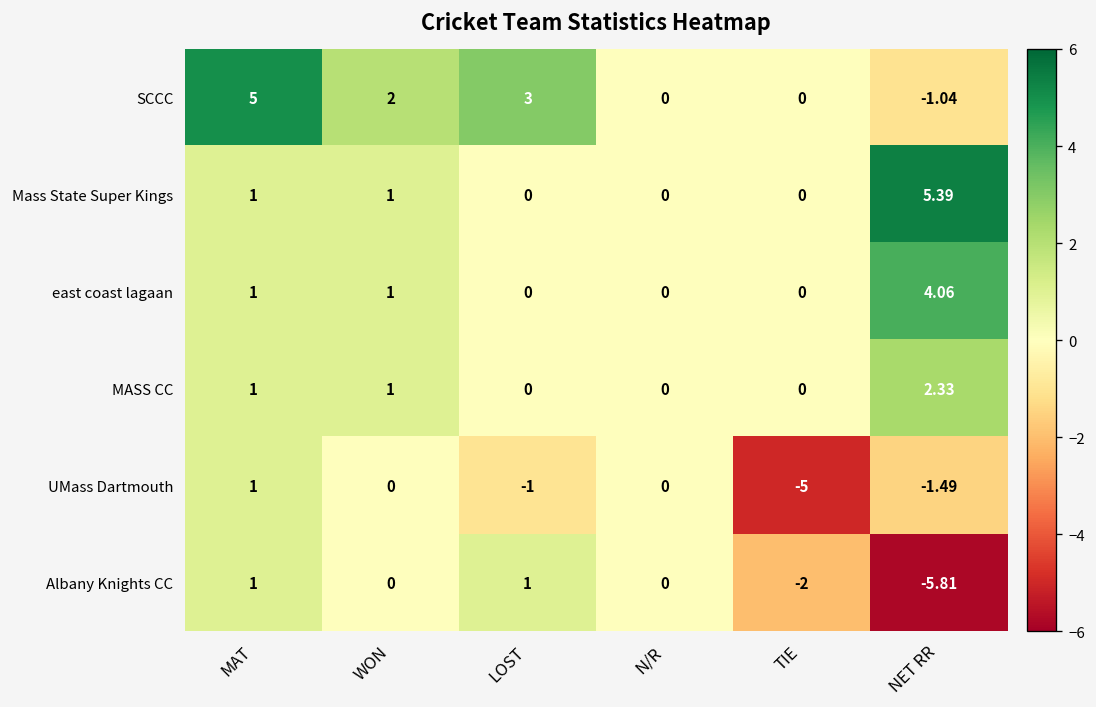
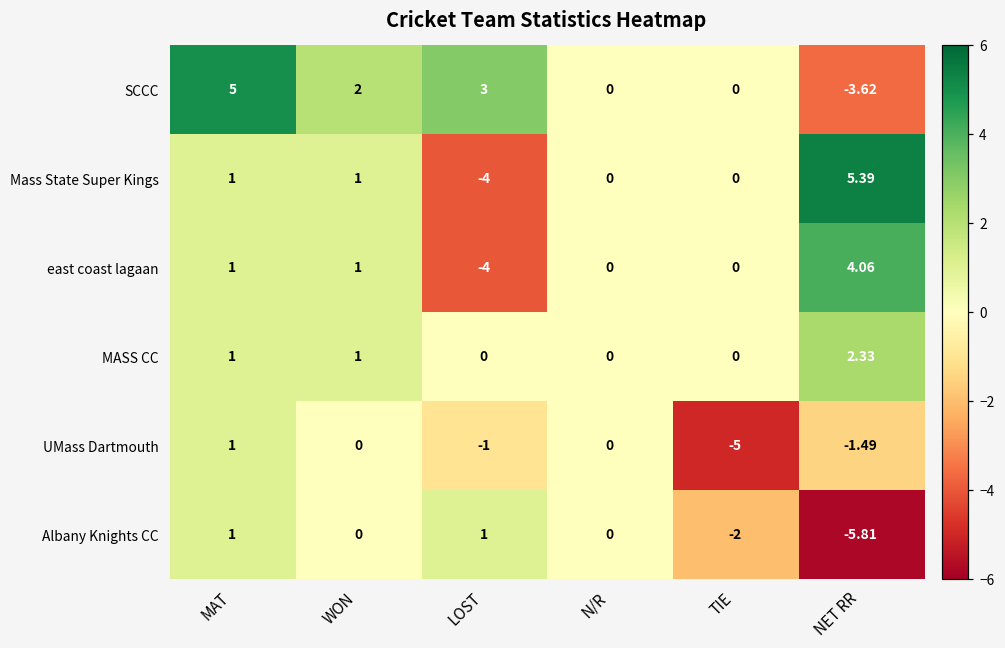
  {
    "SCCC": {
      "MAT": 5,
      "WON": 2,
      "LOST": 3,
      "N/R": 0,
      "TIE": 0,
-     "NET RR": -1.04
+     "NET RR": -3.62
    },
    "Mass State Super Kings": {
      "MAT": 1,
      "WON": 1,
-     "LOST": 0,
+     "LOST": -4,
      "N/R": 0,
      "TIE": 0,
      "NET RR": 5.39
    },
    "east coast lagaan": {
      "MAT": 1,
      "WON": 1,
-     "LOST": 0,
+     "LOST": -4,
      "N/R": 0,
      "TIE": 0,
      "NET RR": 4.06
    },
    "MASS CC": {
      "MAT": 1,
      "WON": 1,
      "LOST": 0,
      "N/R": 0,
      "TIE": 0,
      "NET RR": 2.33
    },
    "UMass Dartmouth": {
      "MAT": 1,
      "WON": 0,
      "LOST": -1,
      "N/R": 0,
      "TIE": -5,
      "NET RR": -1.49
    },
    "Albany Knights CC": {
      "MAT": 1,
      "WON": 0,
      "LOST": 1,
      "N/R": 0,
      "TIE": -2,
      "NET RR": -5.81
    }
  }
